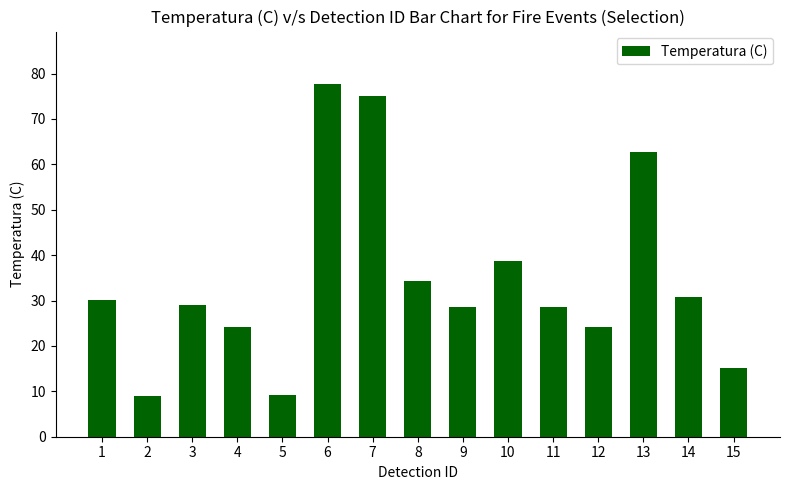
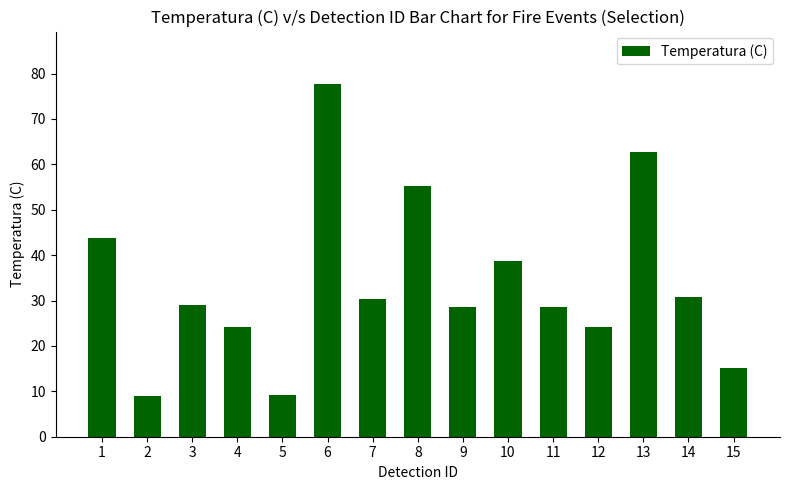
  {
-   "1": 30,
+   "1": 44,
    "2": 9,
    "3": 29,
    "4": 24,
    "5": 9,
    "6": 78,
-   "7": 75,
-   "8": 34,
+   "7": 30,
+   "8": 55,
    "9": 29,
    "10": 39,
    "11": 29,
    "12": 24,
    "13": 63,
    "14": 31,
    "15": 15
  }
